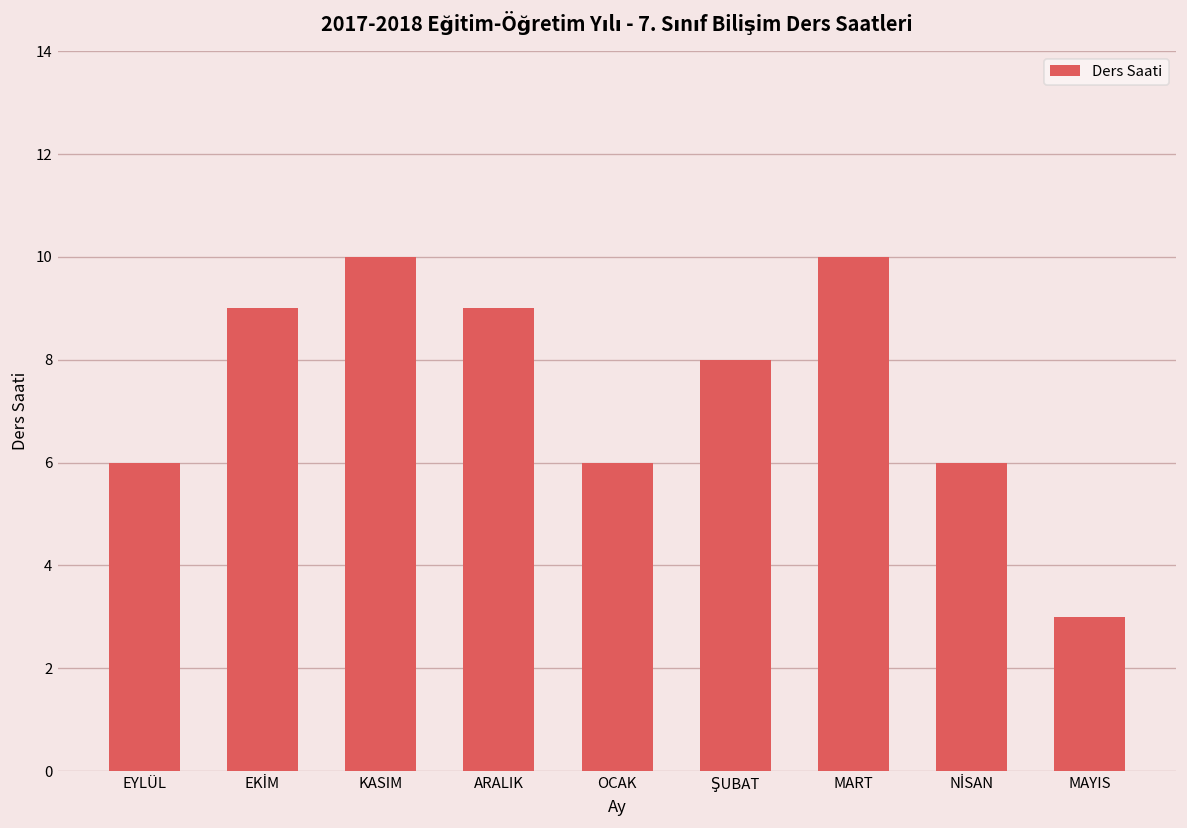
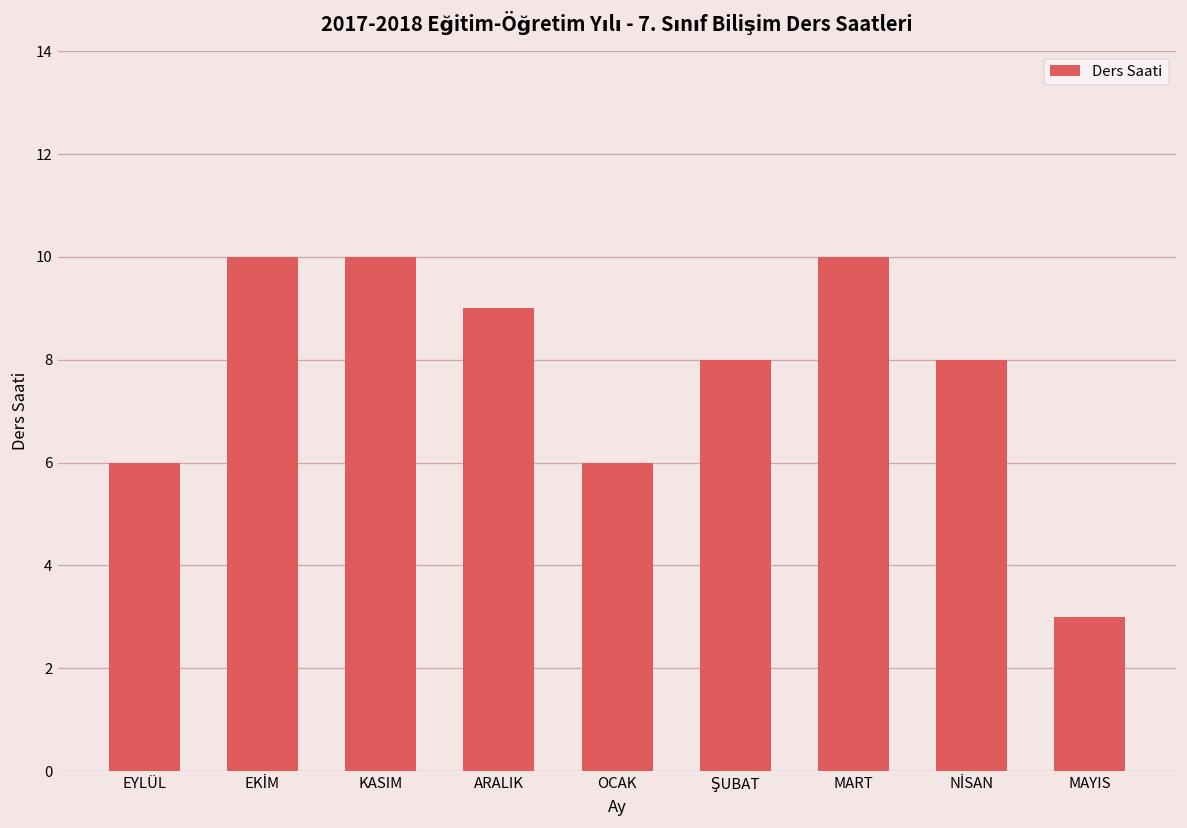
  {
    "EYLÜL": 6,
-   "EKİM": 9,
+   "EKİM": 10,
    "KASIM": 10,
    "ARALIK": 9,
    "OCAK": 6,
    "ŞUBAT": 8,
    "MART": 10,
-   "NİSAN": 6,
+   "NİSAN": 8,
    "MAYIS": 3
  }
